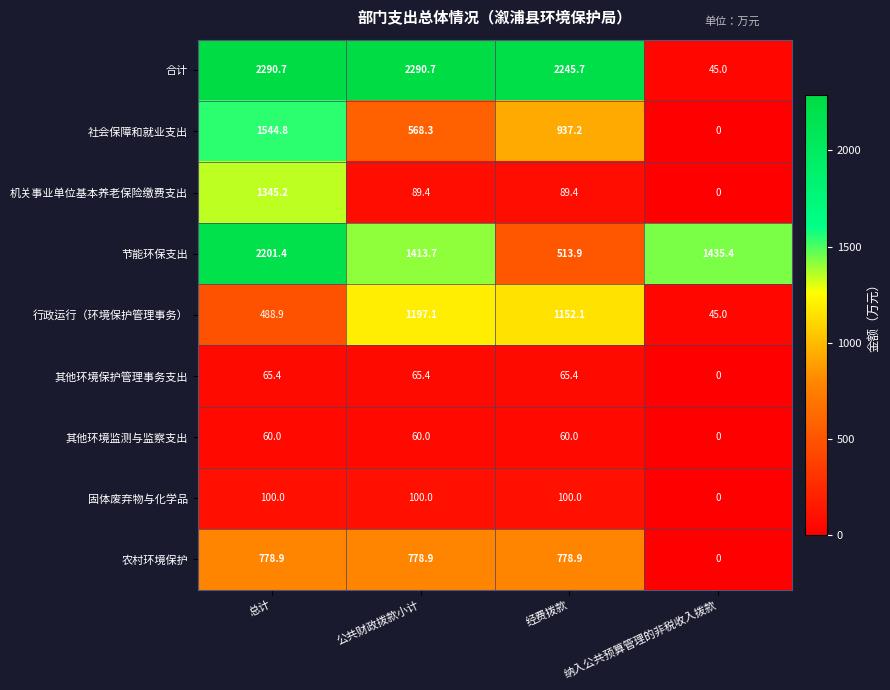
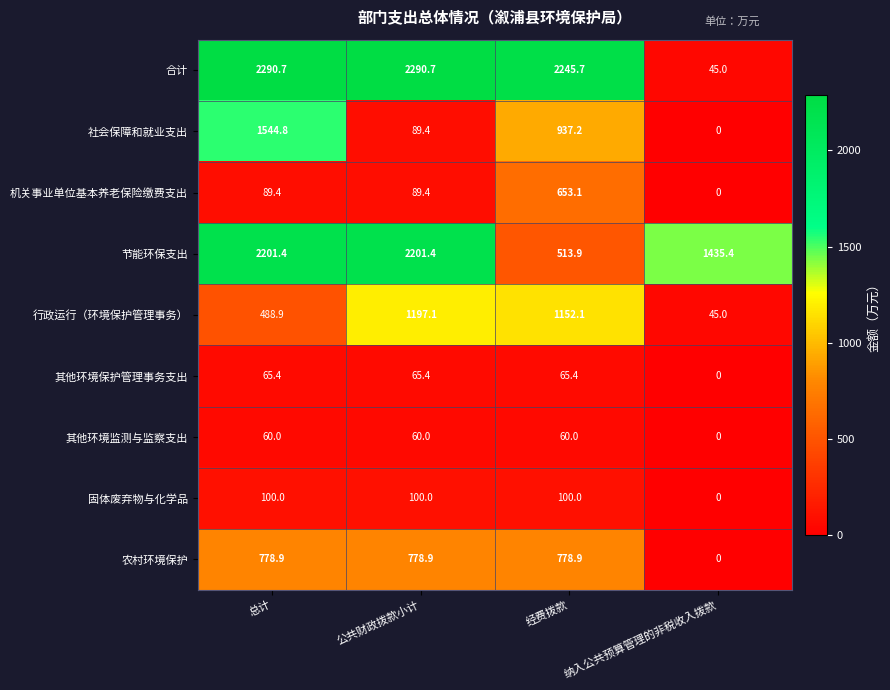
  {
    "合计": {
      "总计": 2290.7,
      "公共财政拨款小计": 2290.7,
      "经费拨款": 2245.7,
      "纳入公共预算管理的非税收入拨款": 45.0
    },
    "社会保障和就业支出": {
      "总计": 1544.8,
-     "公共财政拨款小计": 568.3,
+     "公共财政拨款小计": 89.4,
      "经费拨款": 937.2,
      "纳入公共预算管理的非税收入拨款": 0
    },
    "机关事业单位基本养老保险缴费支出": {
-     "总计": 1345.2,
+     "总计": 89.4,
      "公共财政拨款小计": 89.4,
-     "经费拨款": 89.4,
+     "经费拨款": 653.1,
      "纳入公共预算管理的非税收入拨款": 0
    },
    "节能环保支出": {
      "总计": 2201.4,
-     "公共财政拨款小计": 1413.7,
+     "公共财政拨款小计": 2201.4,
      "经费拨款": 513.9,
      "纳入公共预算管理的非税收入拨款": 1435.4
    },
    "行政运行（环境保护管理事务）": {
      "总计": 488.9,
      "公共财政拨款小计": 1197.1,
      "经费拨款": 1152.1,
      "纳入公共预算管理的非税收入拨款": 45.0
    },
    "其他环境保护管理事务支出": {
      "总计": 65.4,
      "公共财政拨款小计": 65.4,
      "经费拨款": 65.4,
      "纳入公共预算管理的非税收入拨款": 0
    },
    "其他环境监测与监察支出": {
      "总计": 60.0,
      "公共财政拨款小计": 60.0,
      "经费拨款": 60.0,
      "纳入公共预算管理的非税收入拨款": 0
    },
    "固体废弃物与化学品": {
      "总计": 100.0,
      "公共财政拨款小计": 100.0,
      "经费拨款": 100.0,
      "纳入公共预算管理的非税收入拨款": 0
    },
    "农村环境保护": {
      "总计": 778.9,
      "公共财政拨款小计": 778.9,
      "经费拨款": 778.9,
      "纳入公共预算管理的非税收入拨款": 0
    }
  }
